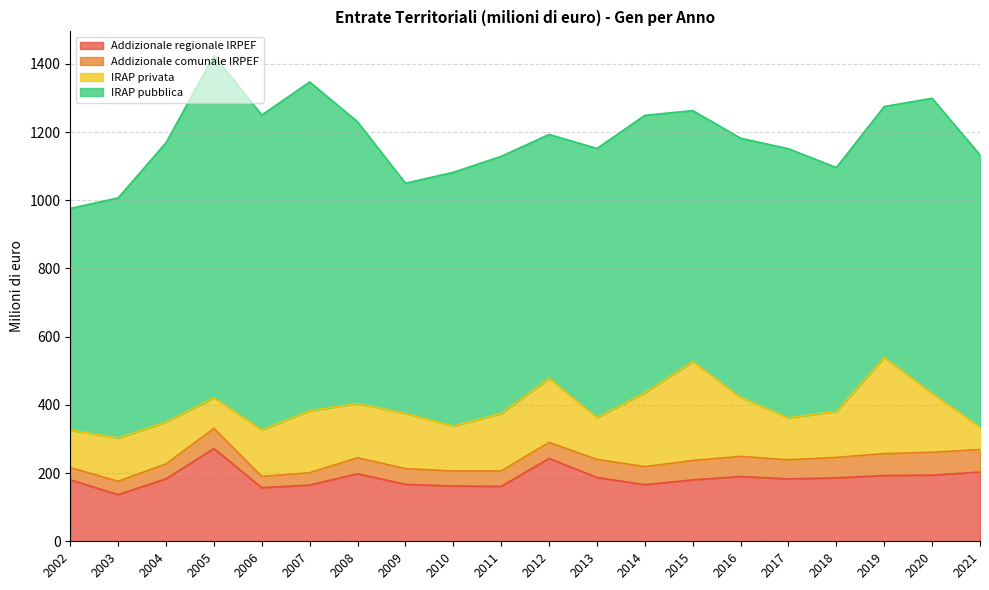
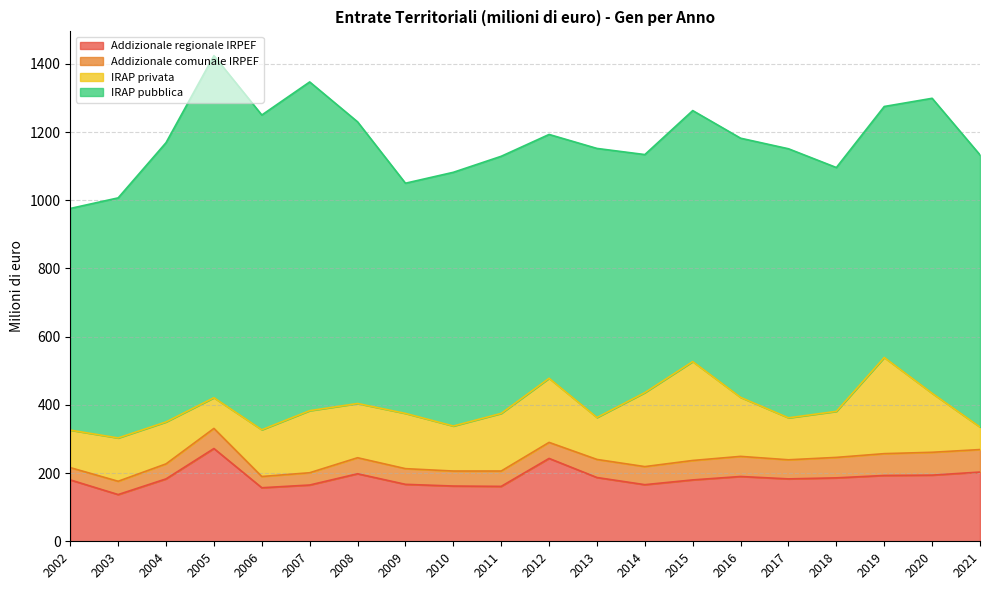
  {
    "IRAP privata": {
      "2002": 110,
      "2003": 130,
      "2004": 120,
      "2005": 90,
      "2006": 140,
      "2007": 180,
      "2008": 160,
      "2009": 160,
      "2010": 130,
      "2011": 170,
      "2012": 190,
      "2013": 120,
      "2014": 220,
      "2015": 290,
      "2016": 170,
      "2017": 120,
      "2018": 140,
      "2019": 280,
      "2020": 170,
      "2021": 70
    },
    "IRAP pubblica": {
      "2002": 650,
      "2003": 700,
      "2004": 820,
      "2006": 920,
      "2007": 960,
      "2008": 830,
      "2009": 680,
      "2010": 740,
      "2011": 750,
      "2012": 720,
      "2013": 790,
-     "2014": 810,
+     "2014": 700,
      "2015": 740,
      "2016": 760,
      "2017": 790,
      "2018": 720,
      "2019": 740,
      "2020": 870,
      "2021": 800
    }
  }
